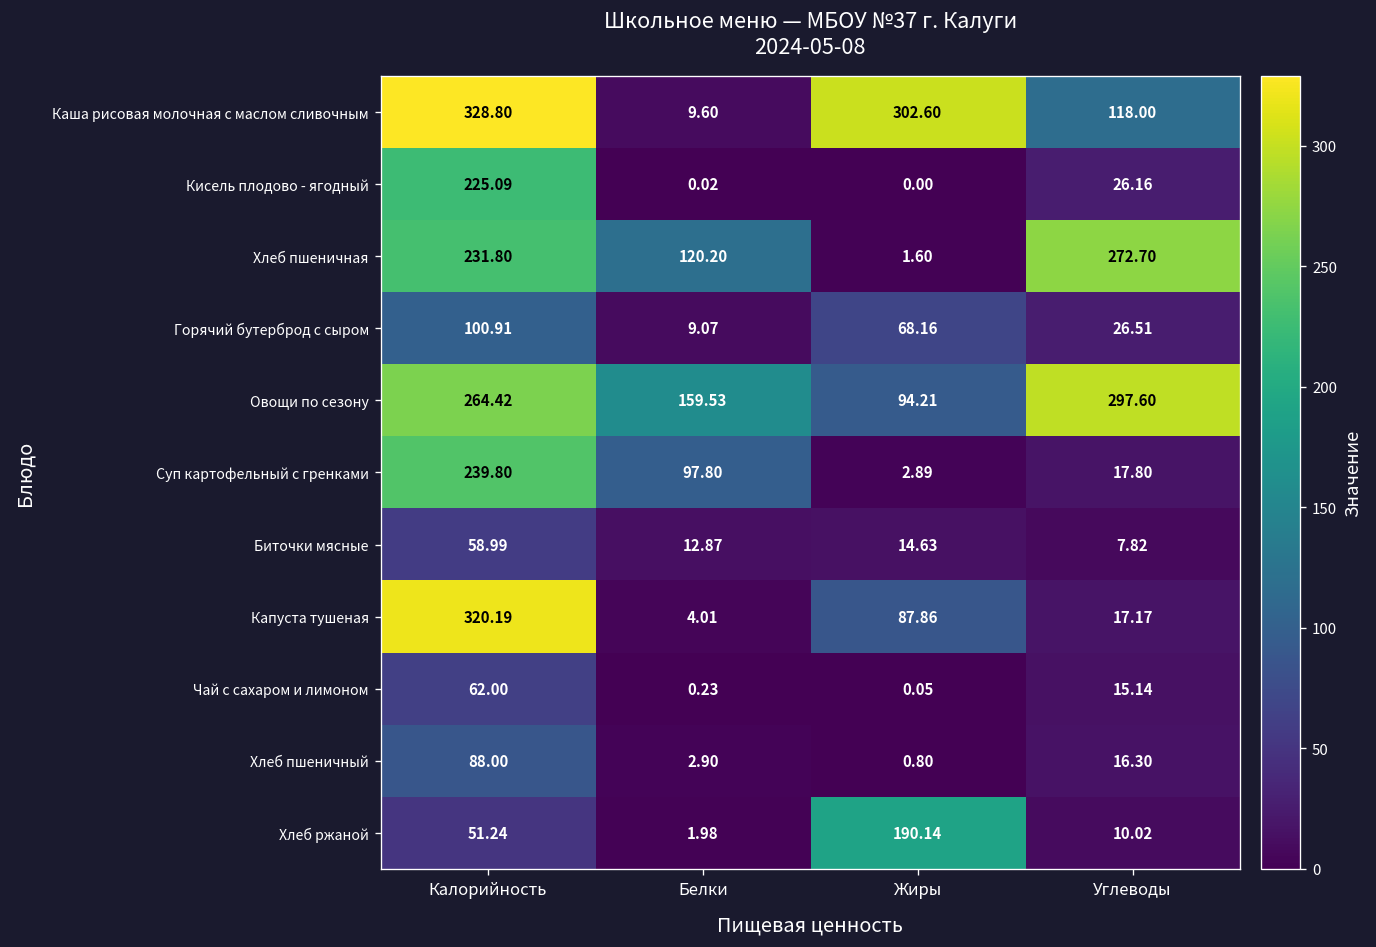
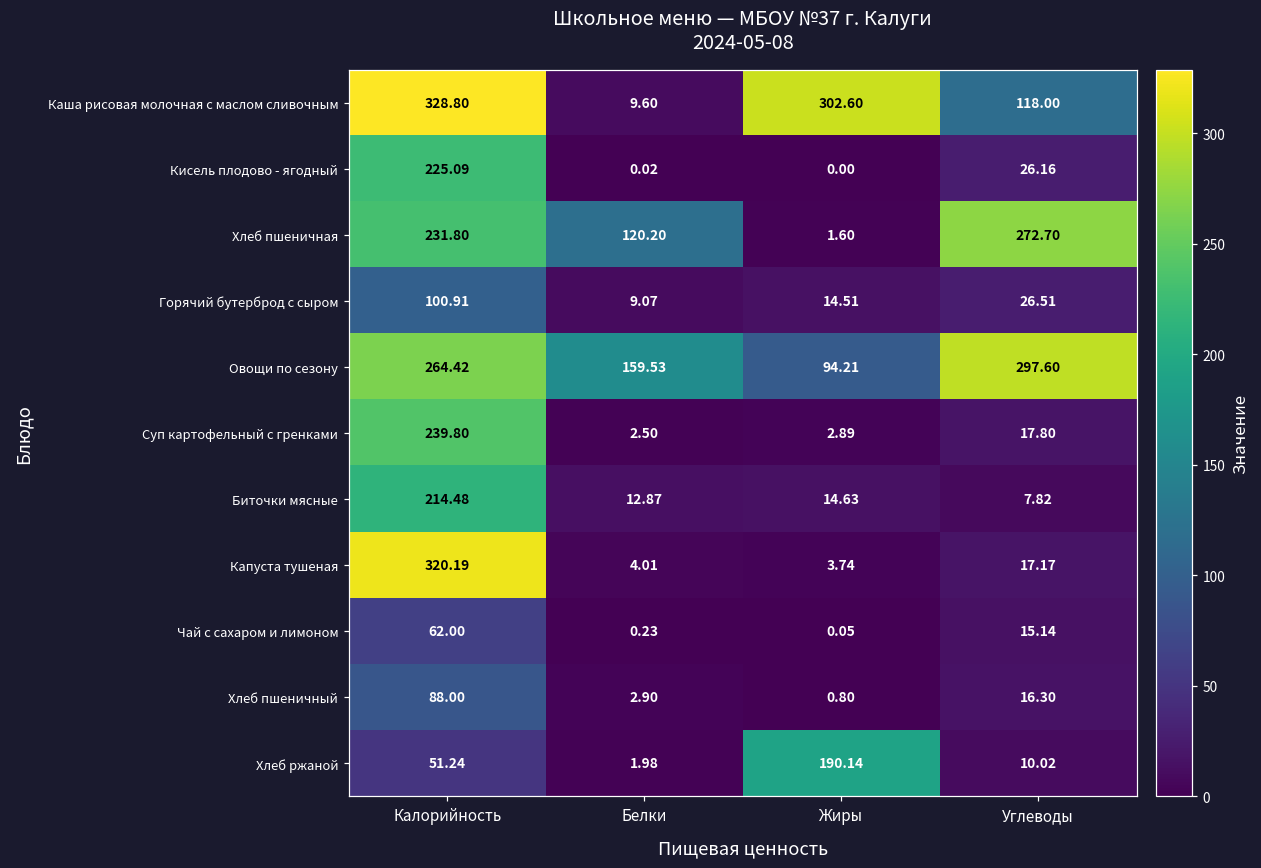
  {
    "Каша рисовая молочная с маслом сливочным": {
      "Калорийность": 328.80,
      "Белки": 9.60,
      "Жиры": 302.60,
      "Углеводы": 118.00
    },
    "Кисель плодово - ягодный": {
      "Калорийность": 225.09,
      "Белки": 0.02,
      "Жиры": 0.00,
      "Углеводы": 26.16
    },
    "Хлеб пшеничная": {
      "Калорийность": 231.80,
      "Белки": 120.20,
      "Жиры": 1.60,
      "Углеводы": 272.70
    },
    "Горячий бутерброд с сыром": {
      "Калорийность": 100.91,
      "Белки": 9.07,
-     "Жиры": 68.16,
+     "Жиры": 14.51,
      "Углеводы": 26.51
    },
    "Овощи по сезону": {
      "Калорийность": 264.42,
      "Белки": 159.53,
      "Жиры": 94.21,
      "Углеводы": 297.60
    },
    "Суп картофельный с гренками": {
      "Калорийность": 239.80,
-     "Белки": 97.80,
+     "Белки": 2.50,
      "Жиры": 2.89,
      "Углеводы": 17.80
    },
    "Биточки мясные": {
-     "Калорийность": 58.99,
+     "Калорийность": 214.48,
      "Белки": 12.87,
      "Жиры": 14.63,
      "Углеводы": 7.82
    },
    "Капуста тушеная": {
      "Калорийность": 320.19,
      "Белки": 4.01,
-     "Жиры": 87.86,
+     "Жиры": 3.74,
      "Углеводы": 17.17
    },
    "Чай с сахаром и лимоном": {
      "Калорийность": 62.00,
      "Белки": 0.23,
      "Жиры": 0.05,
      "Углеводы": 15.14
    },
    "Хлеб пшеничный": {
      "Калорийность": 88.00,
      "Белки": 2.90,
      "Жиры": 0.80,
      "Углеводы": 16.30
    },
    "Хлеб ржаной": {
      "Калорийность": 51.24,
      "Белки": 1.98,
      "Жиры": 190.14,
      "Углеводы": 10.02
    }
  }
